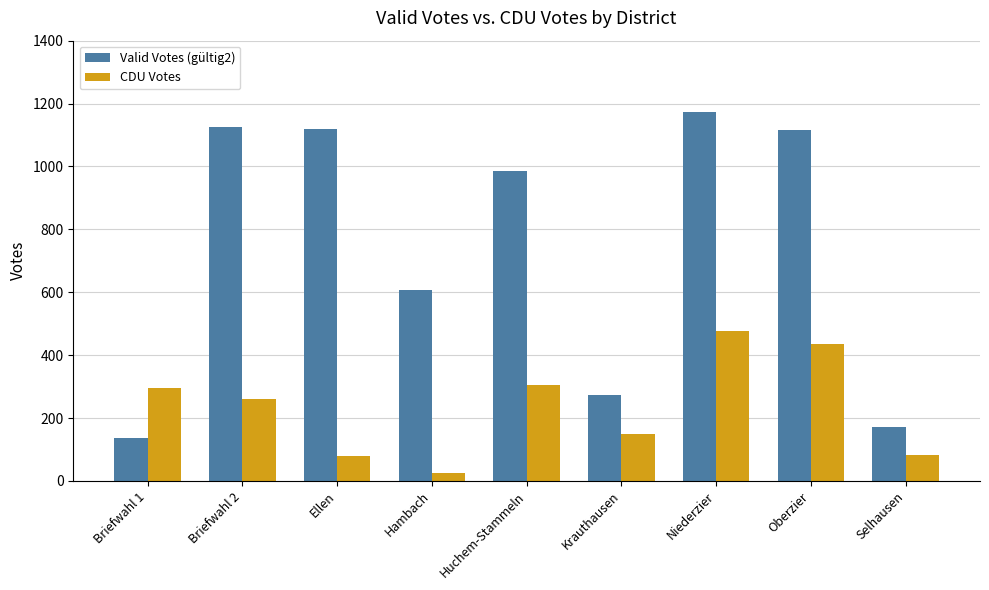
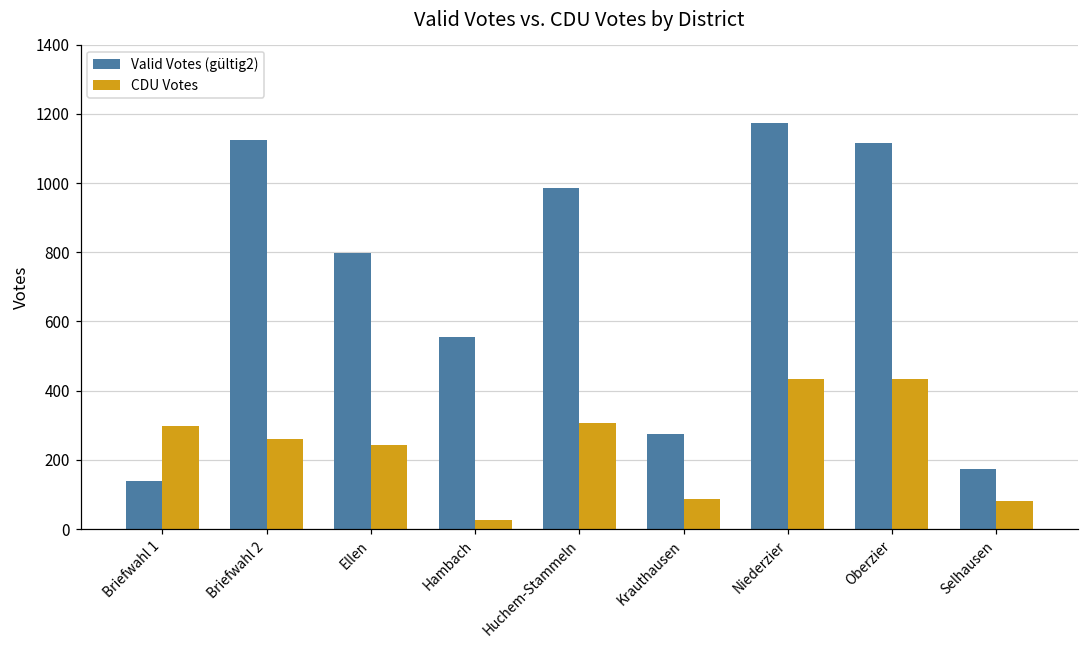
  {
    "Valid Votes (gültig2)": {
      "Briefwahl 1": 140,
      "Briefwahl 2": 1120,
-     "Ellen": 1120,
-     "Hambach": 610,
+     "Ellen": 800,
+     "Hambach": 550,
      "Huchem-Stammeln": 990,
      "Krauthausen": 270,
      "Niederzier": 1170,
      "Oberzier": 1120,
      "Selhausen": 170
    },
    "CDU Votes": {
      "Briefwahl 1": 300,
      "Briefwahl 2": 260,
-     "Ellen": 80,
+     "Ellen": 240,
      "Hambach": 30,
      "Huchem-Stammeln": 310,
-     "Krauthausen": 150,
-     "Niederzier": 480,
+     "Krauthausen": 90,
+     "Niederzier": 430,
      "Oberzier": 440,
      "Selhausen": 80
    }
  }
